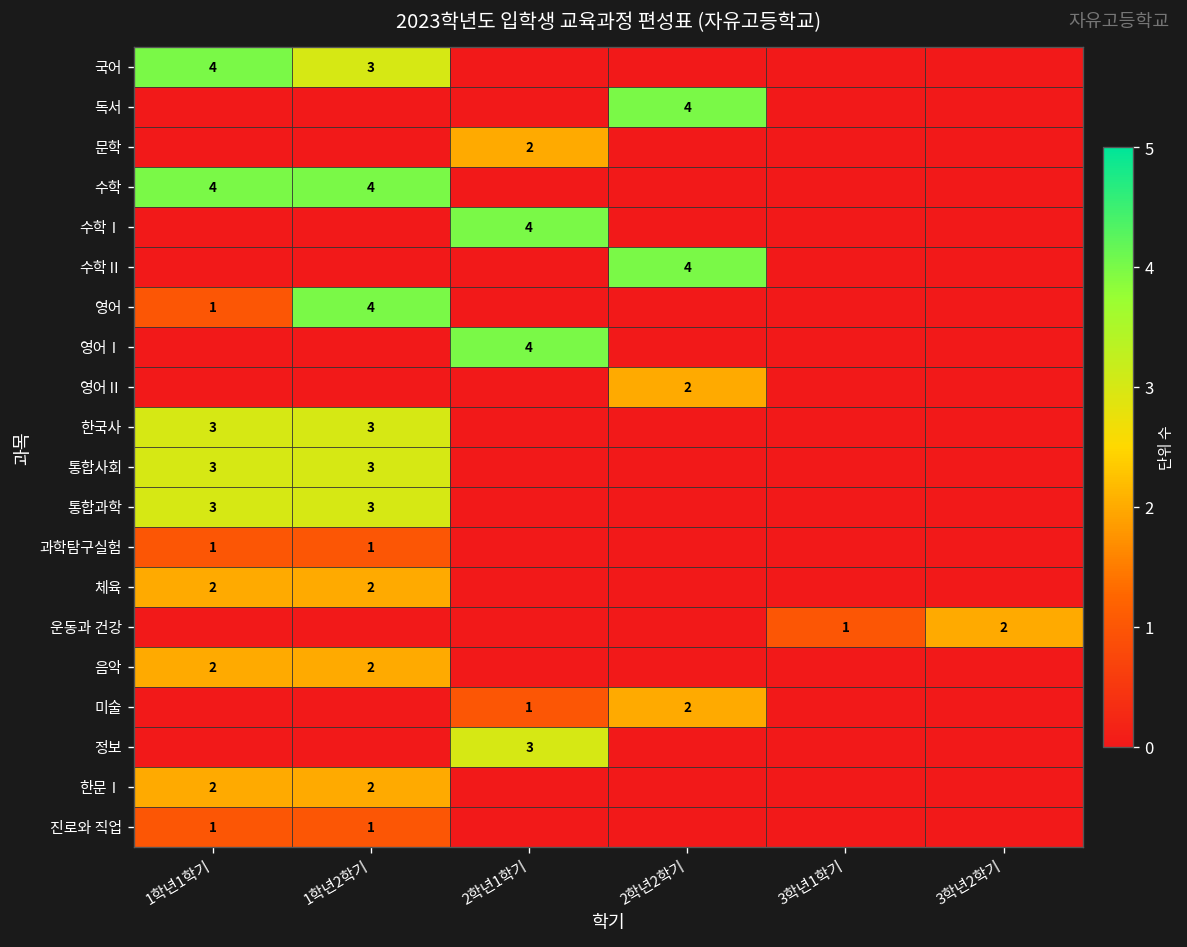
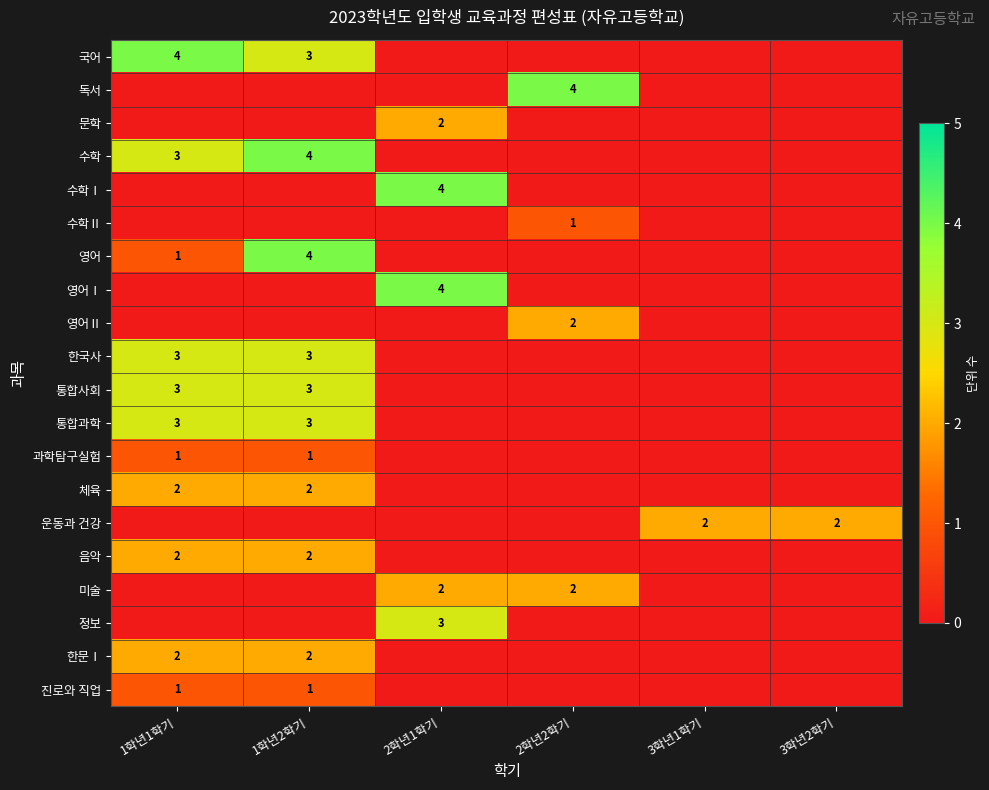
  {
    "국어": {
      "1학년1학기": 4,
      "1학년2학기": 3
    },
    "독서": {
      "2학년2학기": 4
    },
    "문학": {
      "2학년1학기": 2
    },
    "수학": {
-     "1학년1학기": 4,
+     "1학년1학기": 3,
      "1학년2학기": 4
    },
    "수학Ⅰ": {
      "2학년1학기": 4
    },
    "수학Ⅱ": {
-     "2학년2학기": 4
+     "2학년2학기": 1
    },
    "영어": {
      "1학년1학기": 1,
      "1학년2학기": 4
    },
    "영어Ⅰ": {
      "2학년1학기": 4
    },
    "영어Ⅱ": {
      "2학년2학기": 2
    },
    "한국사": {
      "1학년1학기": 3,
      "1학년2학기": 3
    },
    "통합사회": {
      "1학년1학기": 3,
      "1학년2학기": 3
    },
    "통합과학": {
      "1학년1학기": 3,
      "1학년2학기": 3
    },
    "과학탐구실험": {
      "1학년1학기": 1,
      "1학년2학기": 1
    },
    "체육": {
      "1학년1학기": 2,
      "1학년2학기": 2
    },
    "운동과 건강": {
-     "3학년1학기": 1,
+     "3학년1학기": 2,
      "3학년2학기": 2
    },
    "음악": {
      "1학년1학기": 2,
      "1학년2학기": 2
    },
    "미술": {
-     "2학년1학기": 1,
+     "2학년1학기": 2,
      "2학년2학기": 2
    },
    "정보": {
      "2학년1학기": 3
    },
    "한문Ⅰ": {
      "1학년1학기": 2,
      "1학년2학기": 2
    },
    "진로와 직업": {
      "1학년1학기": 1,
      "1학년2학기": 1
    }
  }
